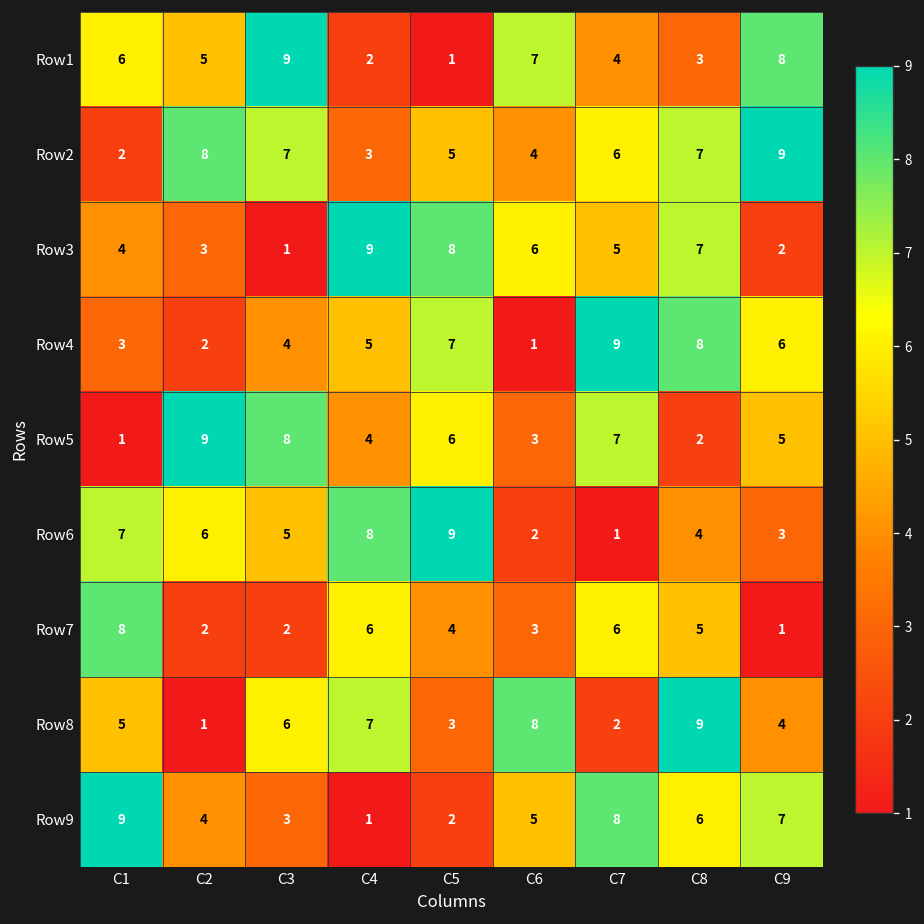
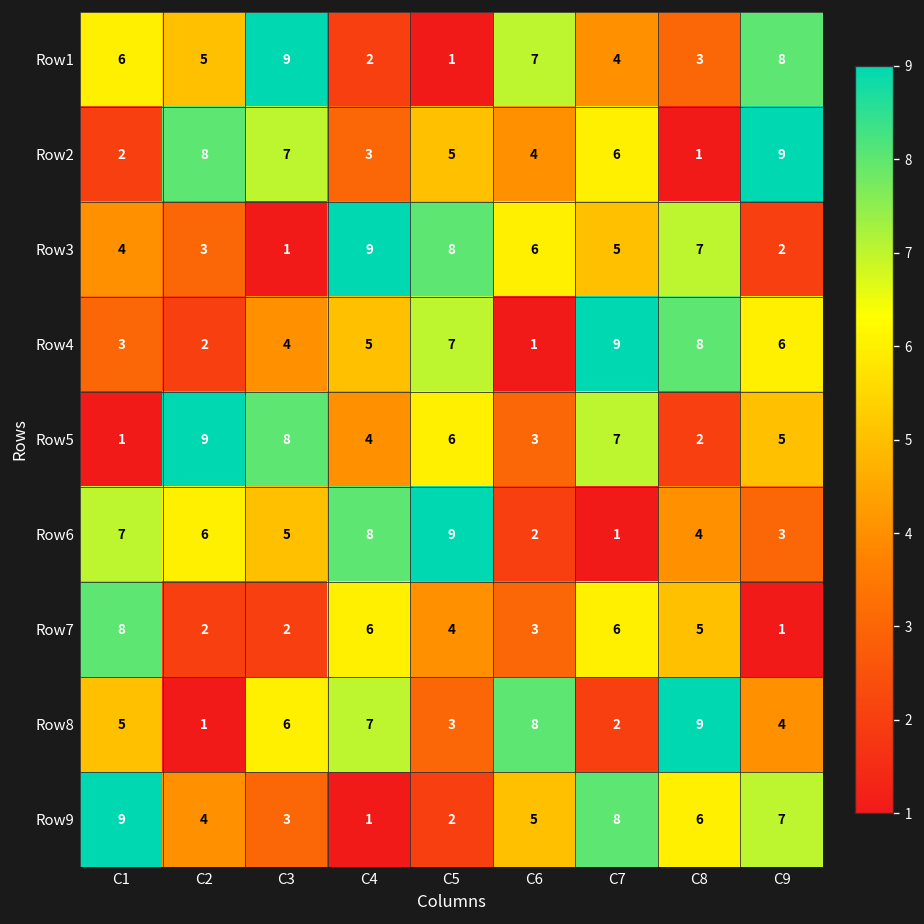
  {
    "Row1": {
      "C1": 6,
      "C2": 5,
      "C3": 9,
      "C4": 2,
      "C5": 1,
      "C6": 7,
      "C7": 4,
      "C8": 3,
      "C9": 8
    },
    "Row2": {
      "C1": 2,
      "C2": 8,
      "C3": 7,
      "C4": 3,
      "C5": 5,
      "C6": 4,
      "C7": 6,
-     "C8": 7,
+     "C8": 1,
      "C9": 9
    },
    "Row3": {
      "C1": 4,
      "C2": 3,
      "C3": 1,
      "C4": 9,
      "C5": 8,
      "C6": 6,
      "C7": 5,
      "C8": 7,
      "C9": 2
    },
    "Row4": {
      "C1": 3,
      "C2": 2,
      "C3": 4,
      "C4": 5,
      "C5": 7,
      "C6": 1,
      "C7": 9,
      "C8": 8,
      "C9": 6
    },
    "Row5": {
      "C1": 1,
      "C2": 9,
      "C3": 8,
      "C4": 4,
      "C5": 6,
      "C6": 3,
      "C7": 7,
      "C8": 2,
      "C9": 5
    },
    "Row6": {
      "C1": 7,
      "C2": 6,
      "C3": 5,
      "C4": 8,
      "C5": 9,
      "C6": 2,
      "C7": 1,
      "C8": 4,
      "C9": 3
    },
    "Row7": {
      "C1": 8,
      "C2": 2,
      "C3": 2,
      "C4": 6,
      "C5": 4,
      "C6": 3,
      "C7": 6,
      "C8": 5,
      "C9": 1
    },
    "Row8": {
      "C1": 5,
      "C2": 1,
      "C3": 6,
      "C4": 7,
      "C5": 3,
      "C6": 8,
      "C7": 2,
      "C8": 9,
      "C9": 4
    },
    "Row9": {
      "C1": 9,
      "C2": 4,
      "C3": 3,
      "C4": 1,
      "C5": 2,
      "C6": 5,
      "C7": 8,
      "C8": 6,
      "C9": 7
    }
  }
